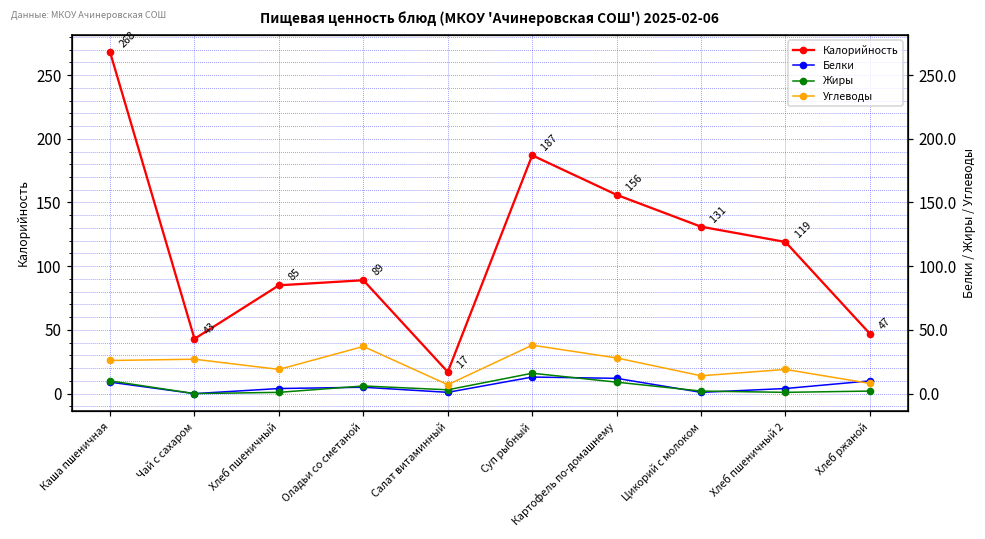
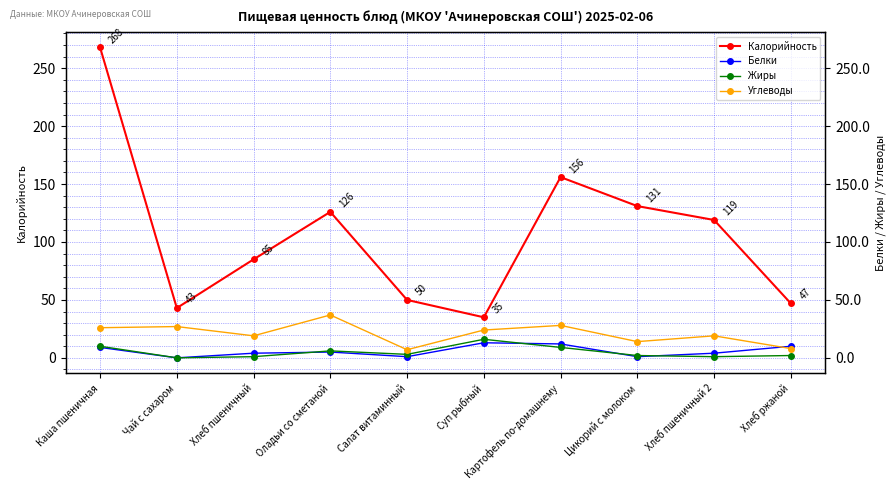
  {
    "Калорийность": {
      "Каша пшеничная": 268,
      "Чай с сахаром": 43,
      "Хлеб пшеничный": 85,
-     "Оладьи со сметаной": 89,
-     "Салат витаминный": 17,
-     "Суп рыбный": 187,
+     "Оладьи со сметаной": 126,
+     "Салат витаминный": 50,
+     "Суп рыбный": 35,
      "Картофель по-домашнему": 156,
      "Цикорий с молоком": 131,
      "Хлеб пшеничный 2": 119,
      "Хлеб ржаной": 47
    },
    "Белки": {
      "Хлеб пшеничный": 4,
      "Суп рыбный": 13,
      "Картофель по-домашнему": 12,
      "Хлеб пшеничный 2": 4
    },
    "Жиры": {
      "Хлеб пшеничный": 1,
      "Суп рыбный": 16,
      "Картофель по-домашнему": 9,
      "Хлеб пшеничный 2": 1,
      "Хлеб ржаной": 2
    },
    "Углеводы": {
      "Каша пшеничная": 26,
      "Чай с сахаром": 27,
      "Хлеб пшеничный": 19,
      "Оладьи со сметаной": 37,
      "Салат витаминный": 7,
-     "Суп рыбный": 38,
+     "Суп рыбный": 24,
      "Картофель по-домашнему": 28,
      "Цикорий с молоком": 14,
      "Хлеб пшеничный 2": 19
    }
  }
